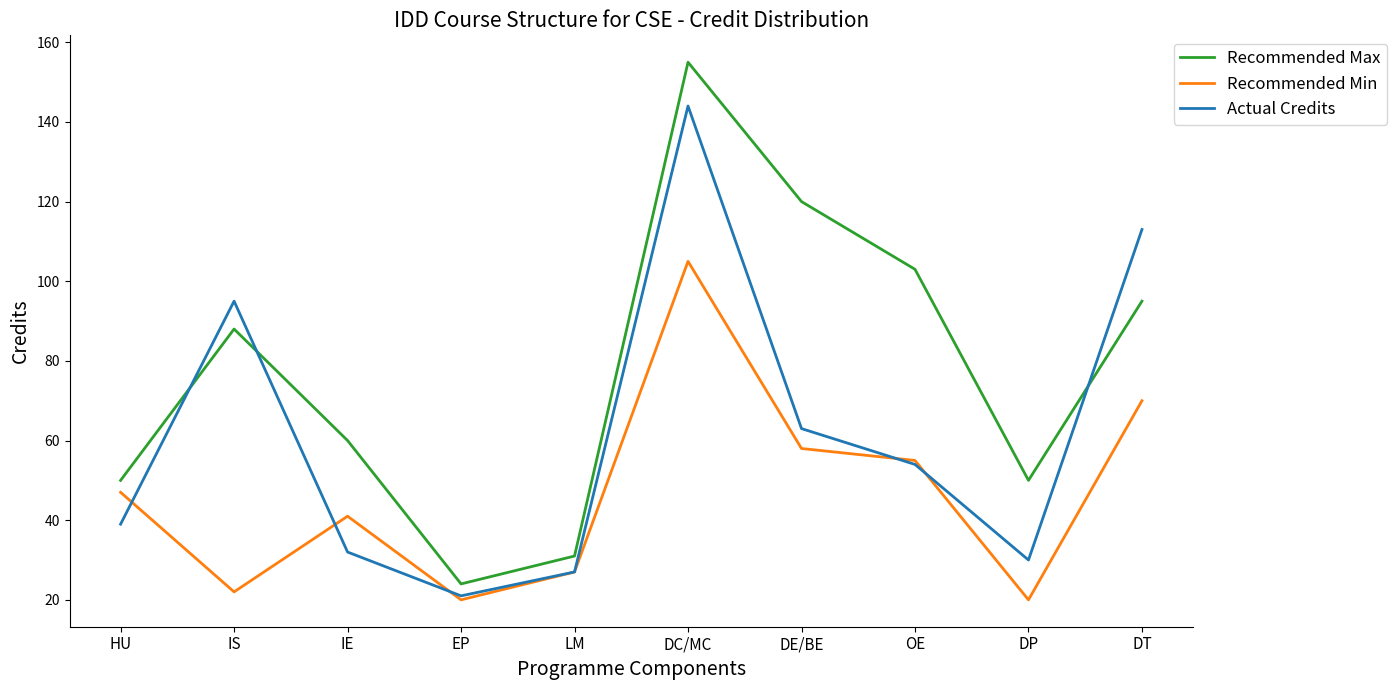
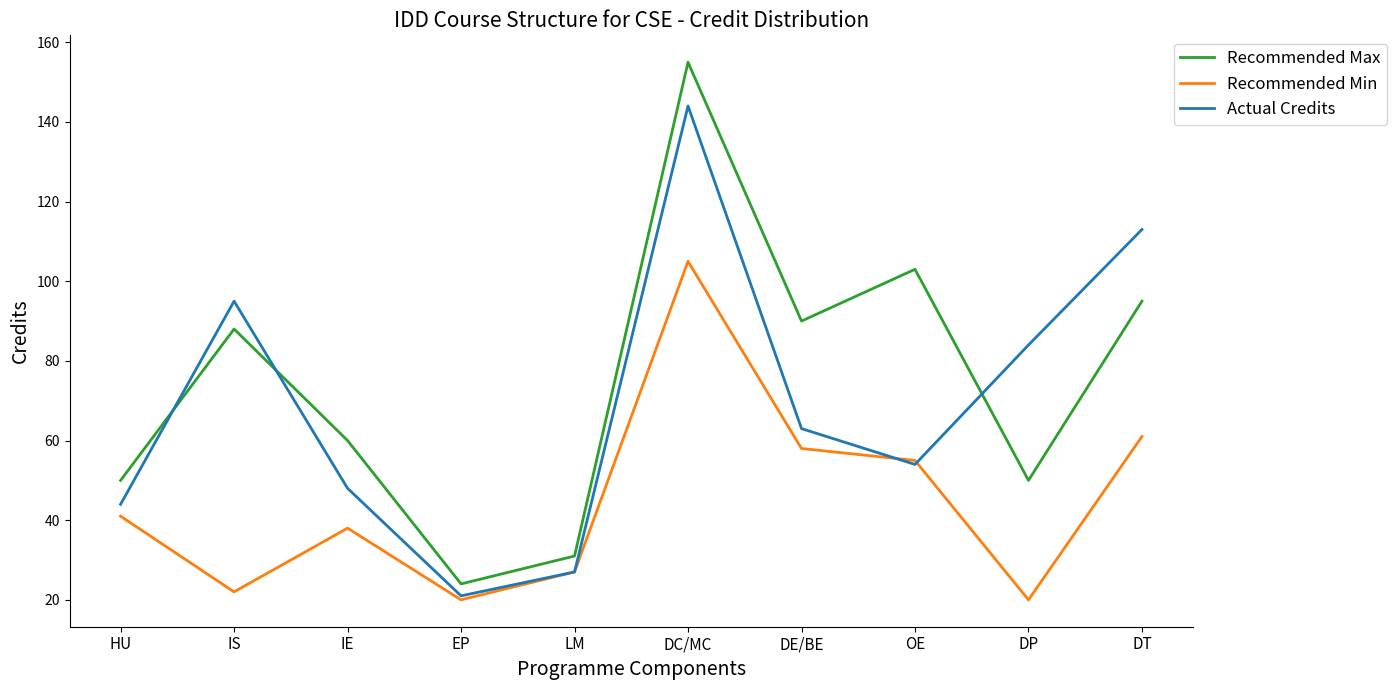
  {
    "Recommended Max": {
      "HU": 50,
      "IS": 88,
      "IE": 60,
      "EP": 24,
      "LM": 31,
      "DC/MC": 155,
-     "DE/BE": 120,
+     "DE/BE": 90,
      "OE": 103,
      "DP": 50,
      "DT": 95
    },
    "Recommended Min": {
-     "HU": 47,
+     "HU": 41,
      "IS": 22,
-     "IE": 41,
+     "IE": 38,
      "EP": 20,
      "DC/MC": 105,
      "DE/BE": 58,
      "OE": 55,
      "DP": 20,
-     "DT": 70
+     "DT": 61
    },
    "Actual Credits": {
-     "HU": 39,
+     "HU": 44,
      "IS": 95,
-     "IE": 32,
+     "IE": 48,
      "EP": 21,
      "DC/MC": 144,
      "DE/BE": 63,
      "OE": 54,
-     "DP": 30,
+     "DP": 84,
      "DT": 113
    }
  }
